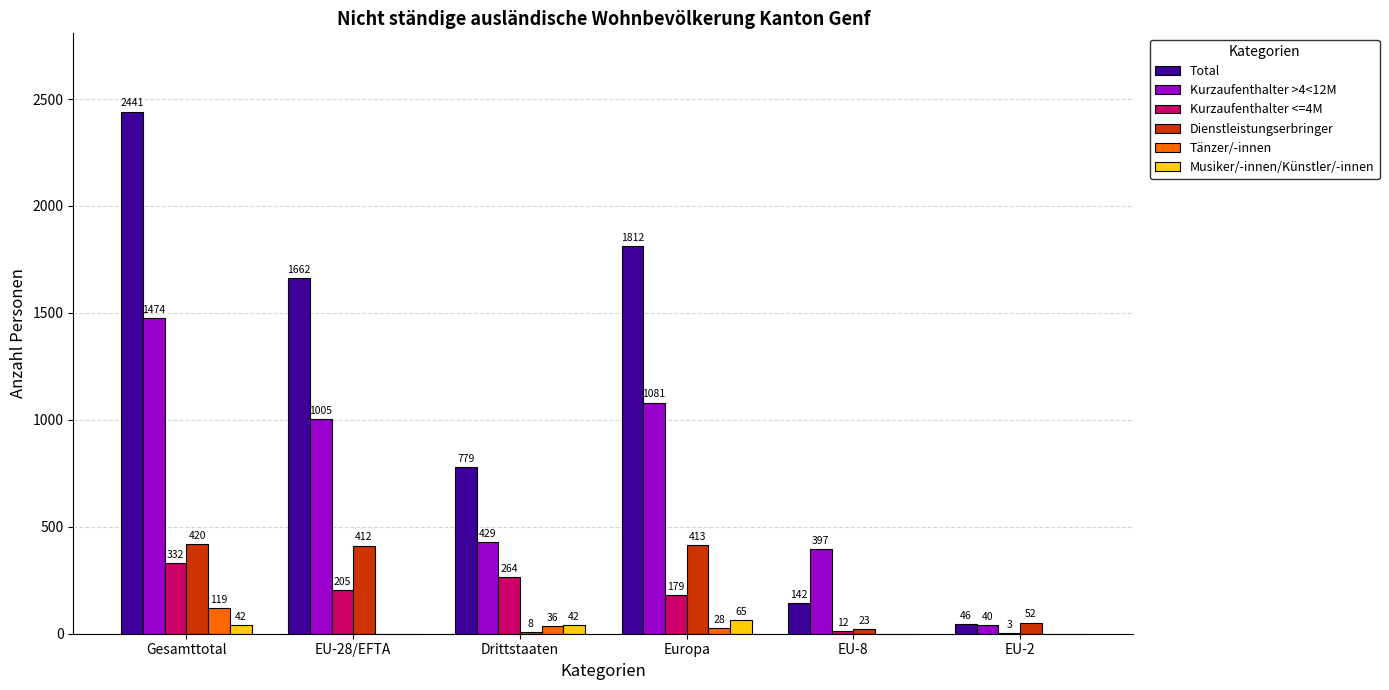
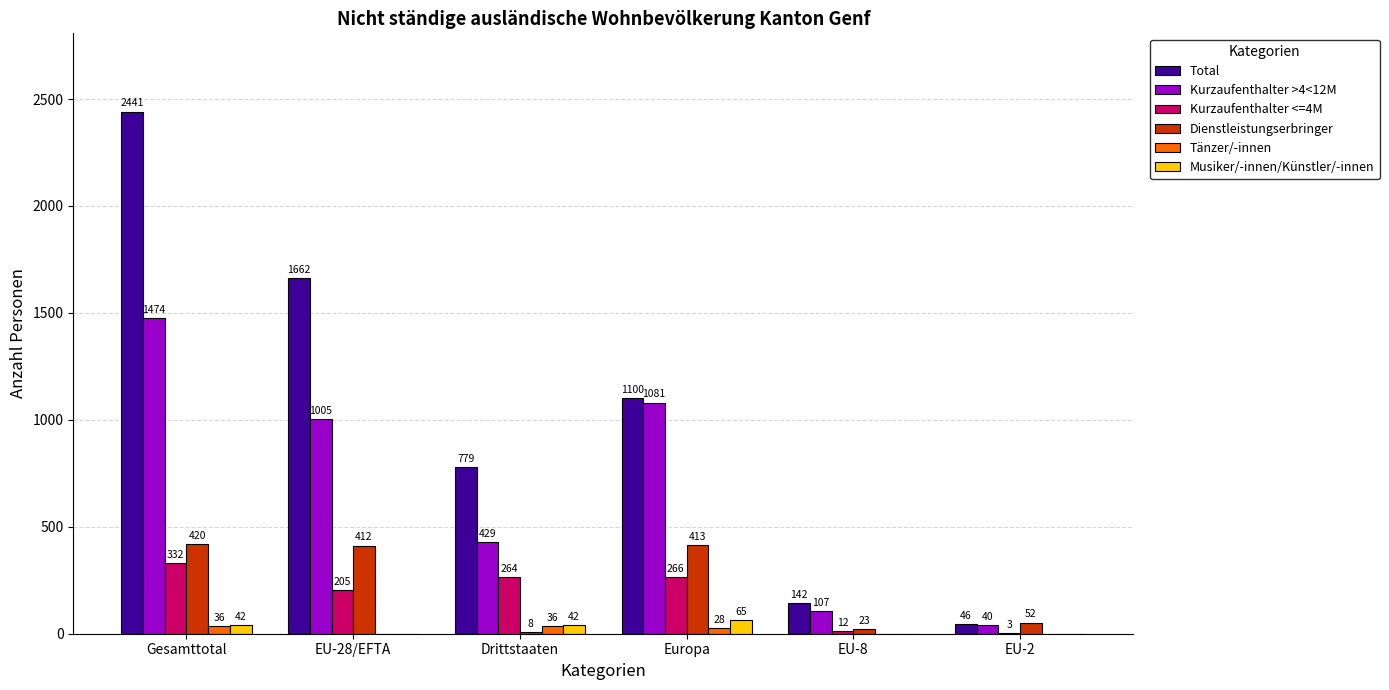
  {
    "Total": {
      "Gesamttotal": 2441,
      "EU-28/EFTA": 1662,
      "Drittstaaten": 779,
-     "Europa": 1812,
+     "Europa": 1100,
      "EU-8": 142,
      "EU-2": 46
    },
    "Kurzaufenthalter >4<12M": {
      "Gesamttotal": 1474,
      "EU-28/EFTA": 1005,
      "Drittstaaten": 429,
      "Europa": 1081,
-     "EU-8": 397,
+     "EU-8": 107,
      "EU-2": 40
    },
    "Kurzaufenthalter <=4M": {
      "Gesamttotal": 332,
      "EU-28/EFTA": 205,
      "Drittstaaten": 264,
-     "Europa": 179,
+     "Europa": 266,
      "EU-8": 12,
      "EU-2": 3
    },
    "Dienstleistungserbringer": {
      "Gesamttotal": 420,
      "EU-28/EFTA": 412,
      "Drittstaaten": 8,
      "Europa": 413,
      "EU-8": 23,
      "EU-2": 52
    },
    "Tänzer/-innen": {
-     "Gesamttotal": 119,
+     "Gesamttotal": 36,
      "Drittstaaten": 36,
      "Europa": 28
    },
    "Musiker/-innen/Künstler/-innen": {
      "Gesamttotal": 42,
      "Drittstaaten": 42,
      "Europa": 65
    }
  }
